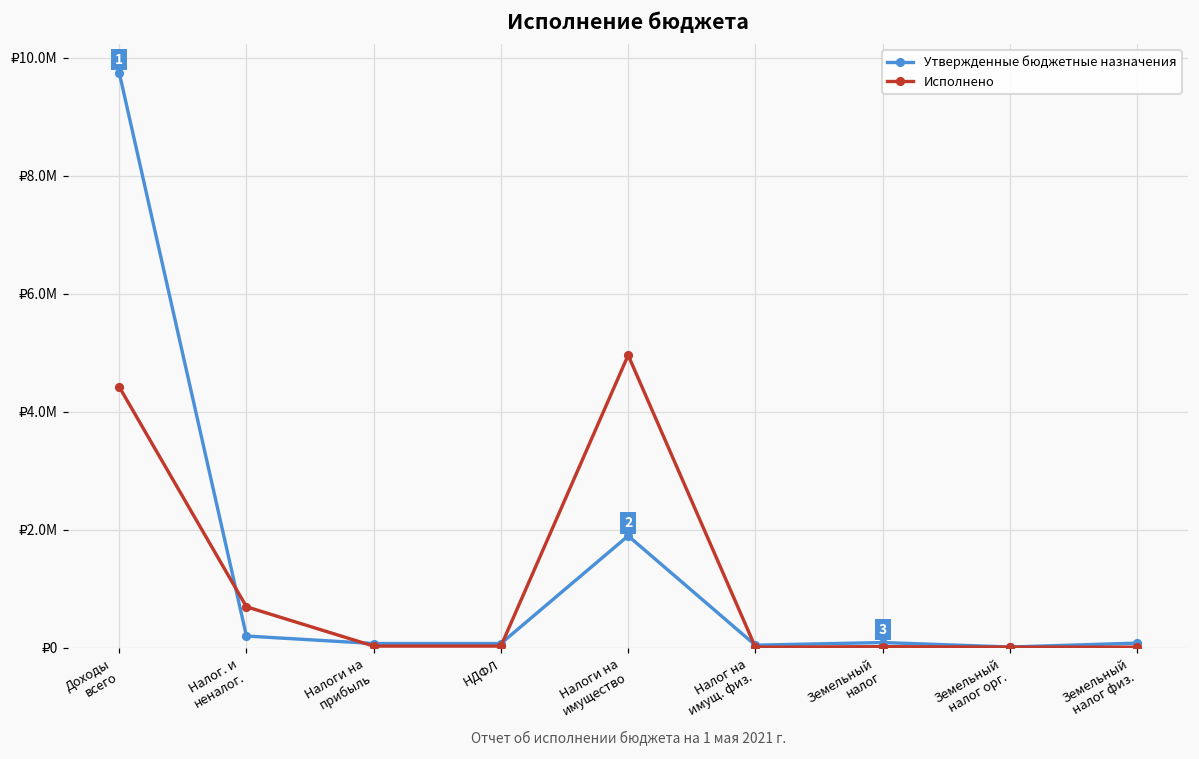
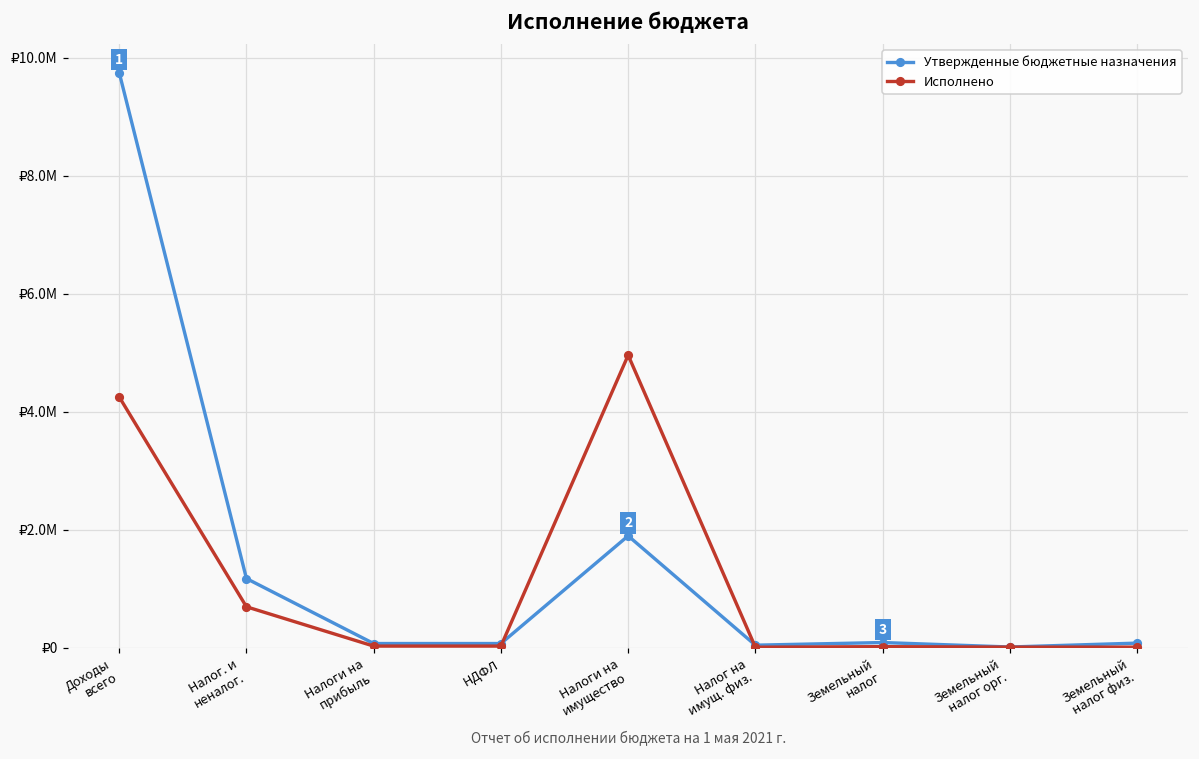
  {
    "Утвержденные бюджетные назначения": {
-     "Налог. и неналог.": "₽200000",
+     "Налог. и неналог.": "₽1200000",
      "Земельный налог физ.": "₽100000"
    },
    "Исполнено": {
-     "Доходы всего": "₽4400000",
+     "Доходы всего": "₽4200000",
      "Налог. и неналог.": "₽700000",
      "Налоги на имущество": "₽5000000",
      "Земельный налог": "₽0",
      "Земельный налог физ.": "₽0"
    }
  }
